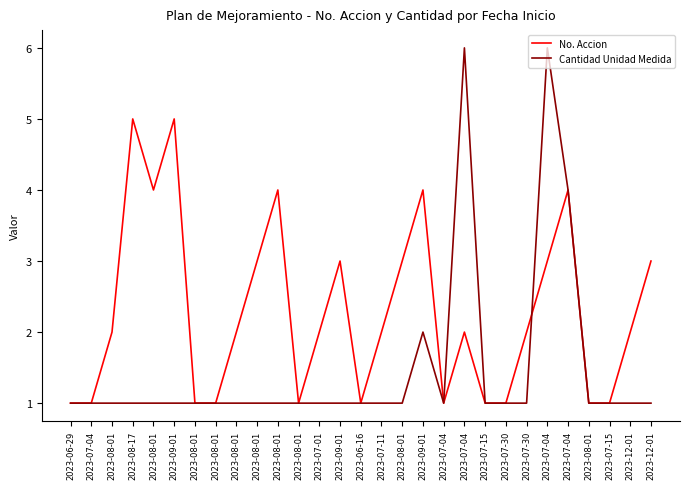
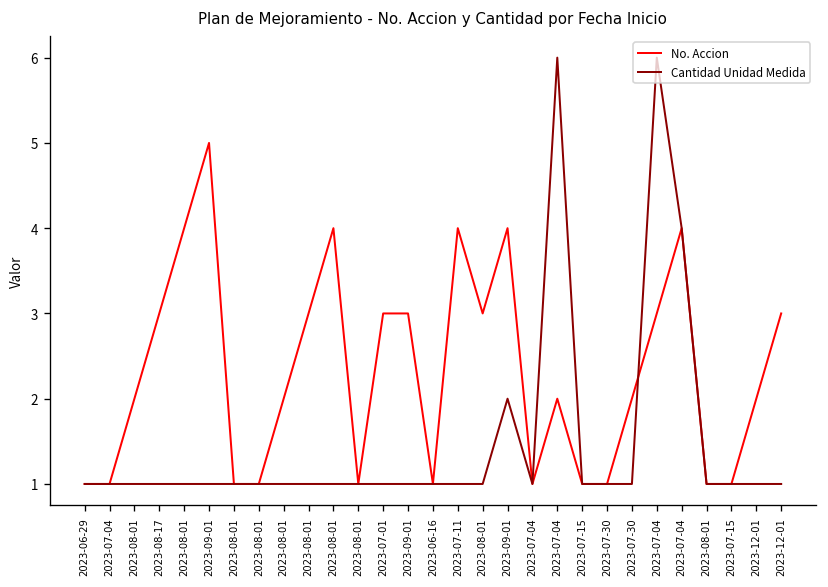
  {
    "No. Accion": {
-     "2023-08-17": 5,
-     "2023-07-01": 2,
-     "2023-07-11": 2
+     "2023-08-17": 3,
+     "2023-07-01": 3,
+     "2023-07-11": 4
    },
    "Cantidad Unidad Medida": {
      "2023-08-17": 1,
      "2023-07-01": 1,
      "2023-07-11": 1
    }
  }
